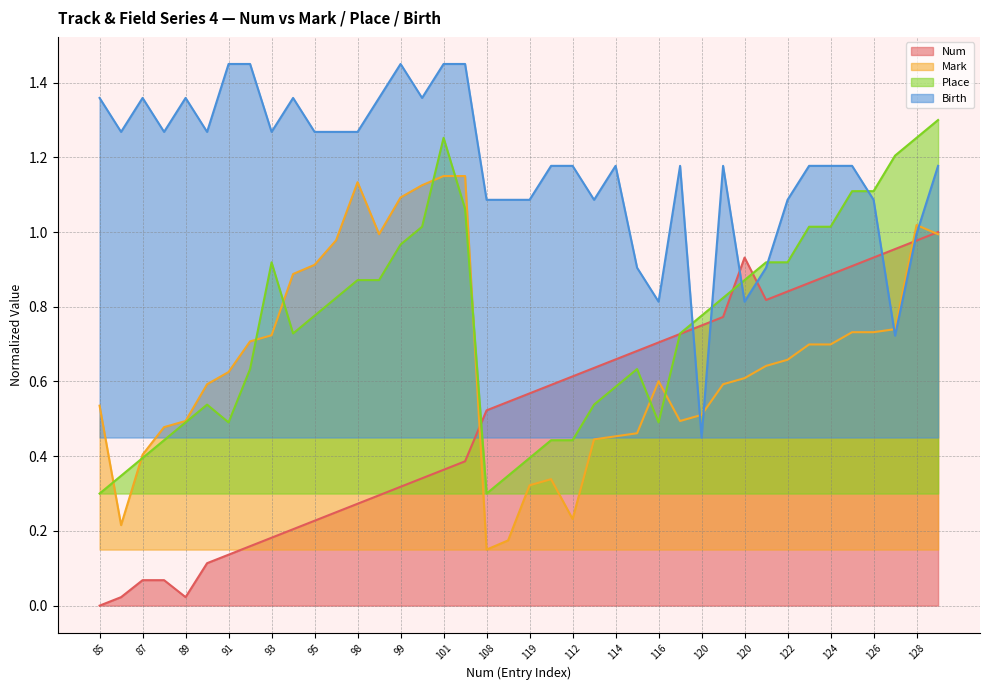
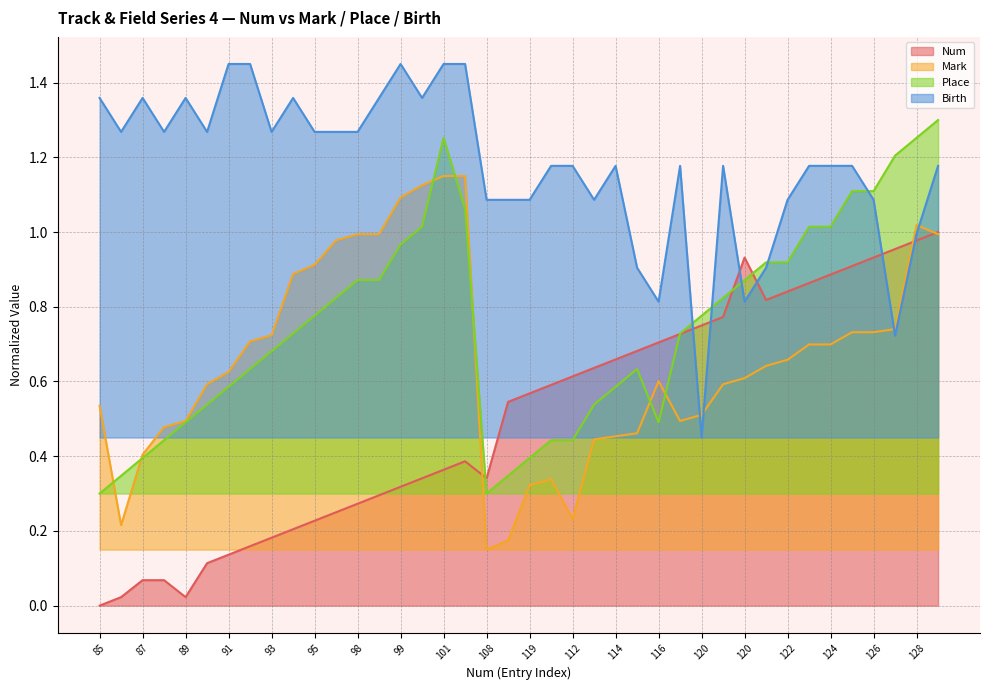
  {
    "Num": {
      "85": 0.00,
      "87": 0.07,
      "89": 0.02,
      "91": 0.14,
      "93": 0.18,
      "95": 0.23,
      "98": 0.27,
      "99": 0.32,
      "101": 0.36,
-     "108": 0.52,
+     "108": 0.34,
      "119": 0.57,
      "112": 0.61,
      "114": 0.66,
      "116": 0.70,
      "122": 0.84,
      "124": 0.89,
      "126": 0.93,
      "128": 0.98
    },
    "Mark": {
      "85": 0.54,
      "87": 0.40,
      "91": 0.63,
      "93": 0.72,
      "95": 0.91,
-     "98": 1.13,
+     "98": 0.99,
      "99": 1.09,
      "101": 1.15,
      "119": 0.32,
      "112": 0.23,
      "114": 0.45,
      "116": 0.60,
      "122": 0.66,
      "124": 0.70,
      "126": 0.73,
      "128": 1.02
    },
    "Place": {
      "87": 0.40,
-     "91": 0.49,
-     "93": 0.92,
+     "91": 0.59,
+     "93": 0.68,
      "95": 0.78,
      "98": 0.87,
      "99": 0.97,
      "101": 1.25,
      "119": 0.40,
      "112": 0.44,
      "114": 0.59,
      "116": 0.49,
      "122": 0.92,
      "124": 1.01,
      "126": 1.11,
      "128": 1.25
    },
    "Birth": {
      "85": 1.36,
      "87": 1.36,
      "89": 1.36,
      "91": 1.45,
      "93": 1.27,
      "95": 1.27,
      "98": 1.27,
      "99": 1.45,
      "101": 1.45,
      "108": 1.09,
      "119": 1.09,
      "112": 1.18,
      "114": 1.18,
      "116": 0.81,
      "122": 1.09,
      "124": 1.18,
      "126": 1.09,
      "128": 1.00
    }
  }
